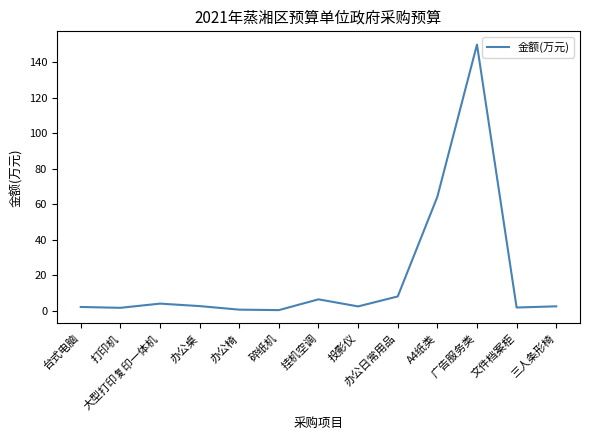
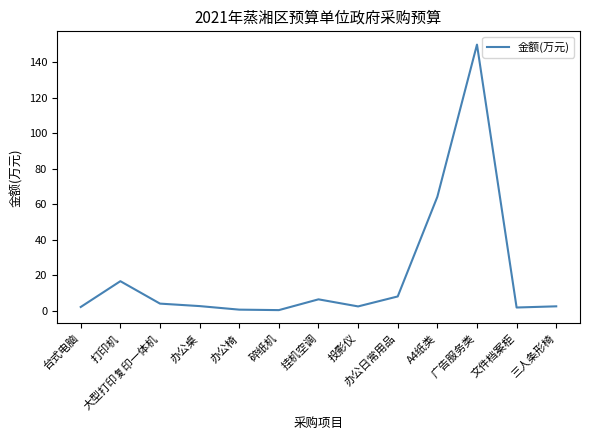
  {
    "台式电脑": 2,
-   "打印机": 2,
+   "打印机": 17,
    "大型打印复印一体机": 4,
    "办公桌": 3,
    "办公椅": 1,
    "碎纸机": 0,
    "挂机空调": 6,
    "投影仪": 2,
    "办公日常用品": 8,
    "A4纸类": 64,
    "广告服务类": 150,
    "文件档案柜": 2,
    "三人条形椅": 2
  }
